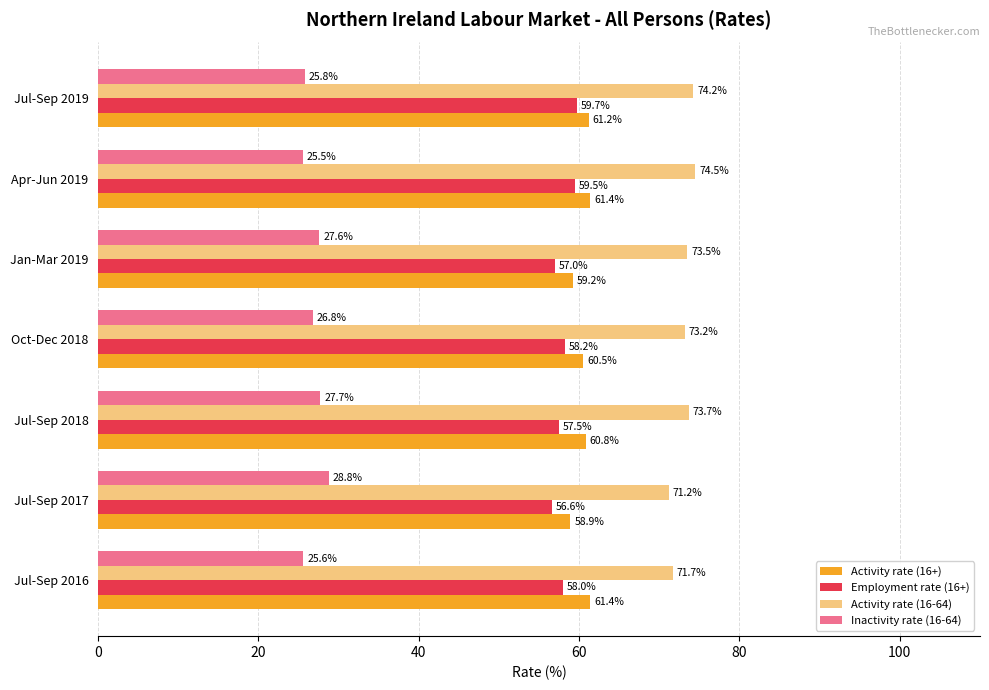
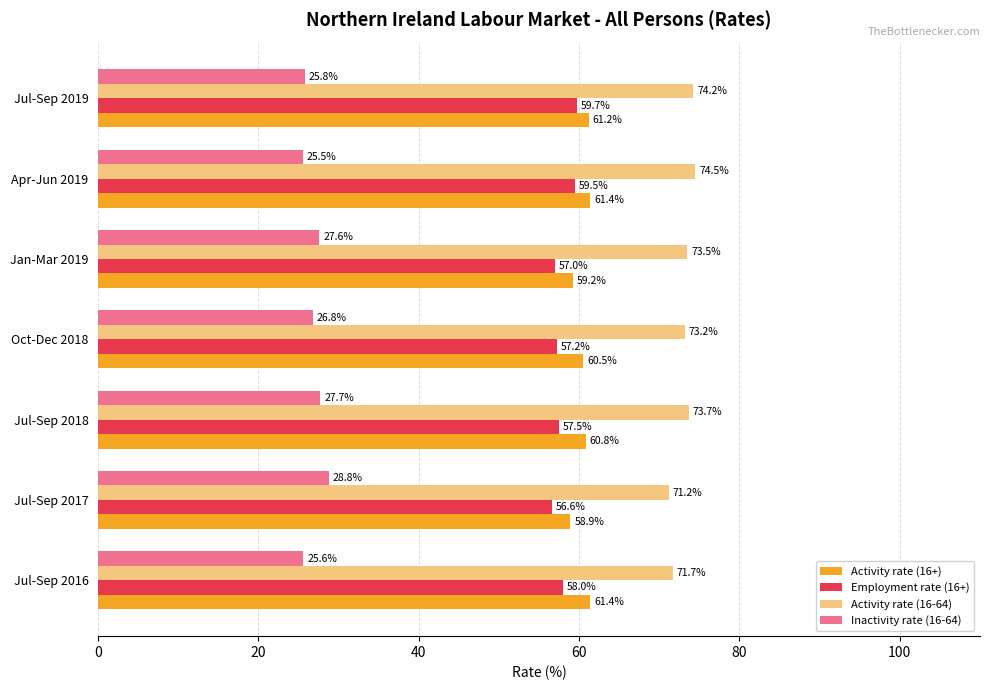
  {
    "Activity rate (16+)": {
      "Jul-Sep 2019": "61.2%",
      "Apr-Jun 2019": "61.4%",
      "Jan-Mar 2019": "59.2%",
      "Oct-Dec 2018": "60.5%",
      "Jul-Sep 2018": "60.8%",
      "Jul-Sep 2017": "58.9%",
      "Jul-Sep 2016": "61.4%"
    },
    "Employment rate (16+)": {
      "Jul-Sep 2019": "59.7%",
      "Apr-Jun 2019": "59.5%",
      "Jan-Mar 2019": "57.0%",
-     "Oct-Dec 2018": "58.2%",
+     "Oct-Dec 2018": "57.2%",
      "Jul-Sep 2018": "57.5%",
      "Jul-Sep 2017": "56.6%",
      "Jul-Sep 2016": "58.0%"
    },
    "Activity rate (16-64)": {
      "Jul-Sep 2019": "74.2%",
      "Apr-Jun 2019": "74.5%",
      "Jan-Mar 2019": "73.5%",
      "Oct-Dec 2018": "73.2%",
      "Jul-Sep 2018": "73.7%",
      "Jul-Sep 2017": "71.2%",
      "Jul-Sep 2016": "71.7%"
    },
    "Inactivity rate (16-64)": {
      "Jul-Sep 2019": "25.8%",
      "Apr-Jun 2019": "25.5%",
      "Jan-Mar 2019": "27.6%",
      "Oct-Dec 2018": "26.8%",
      "Jul-Sep 2018": "27.7%",
      "Jul-Sep 2017": "28.8%",
      "Jul-Sep 2016": "25.6%"
    }
  }
